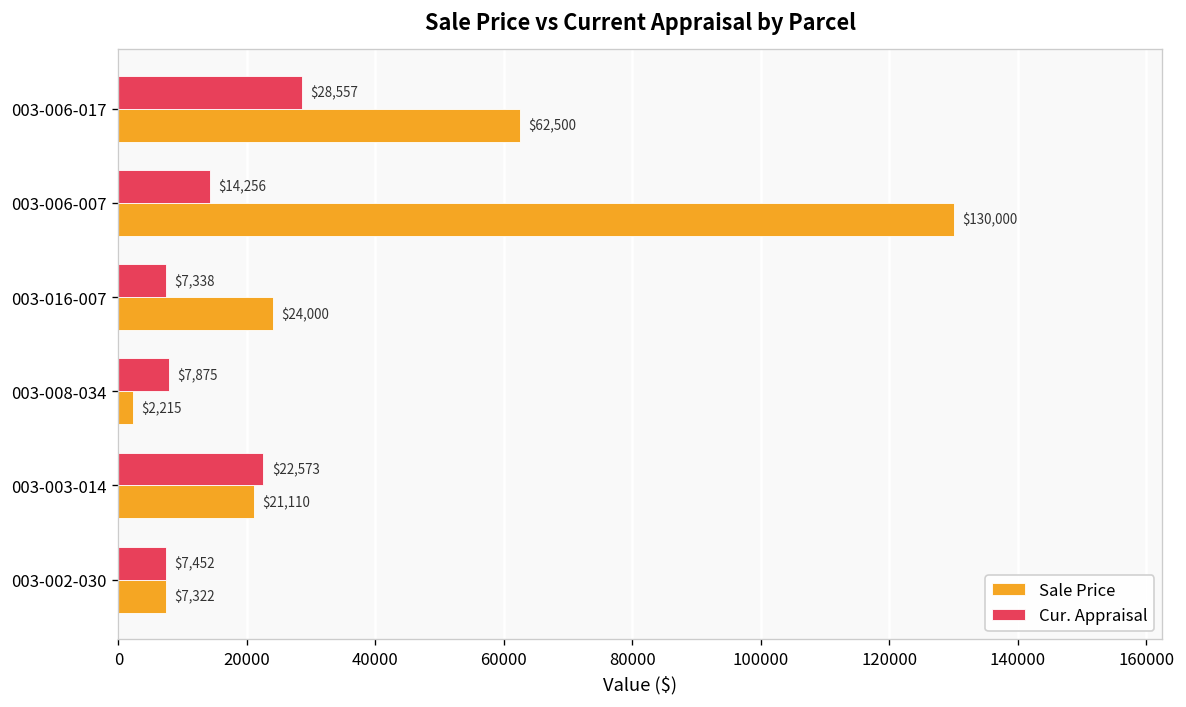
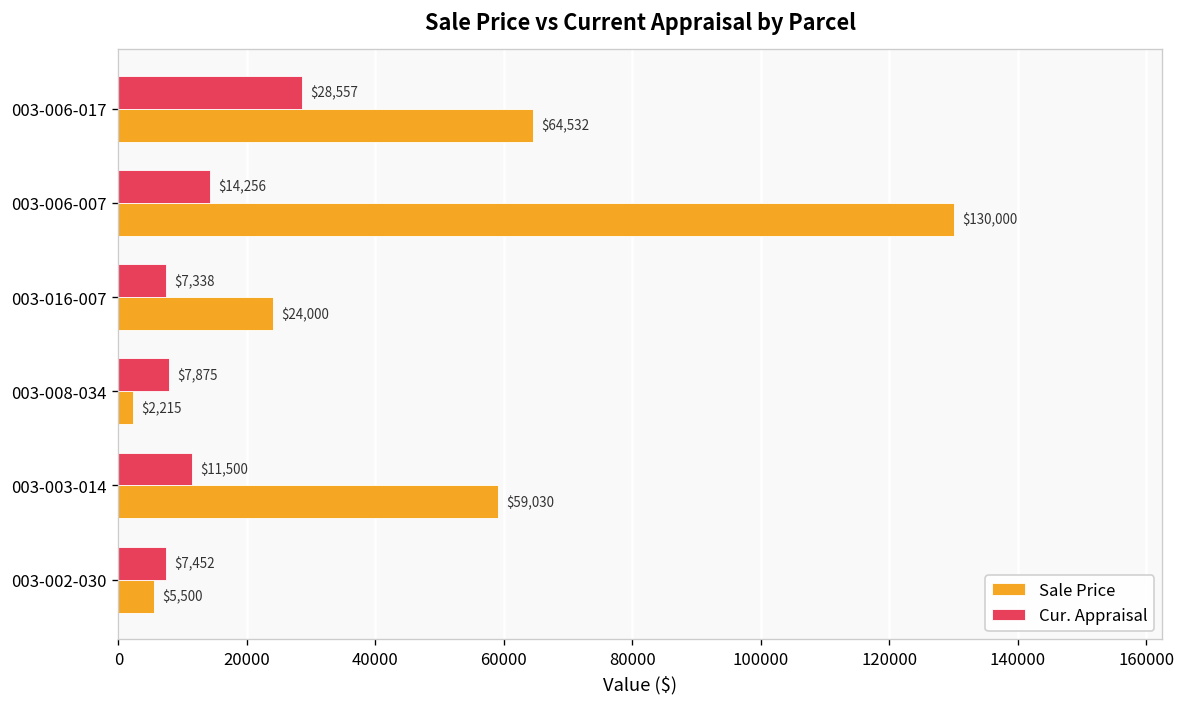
  {
    "Sale Price": {
-     "003-006-017": "$62,500",
+     "003-006-017": "$64,532",
      "003-006-007": "$130,000",
      "003-016-007": "$24,000",
      "003-008-034": "$2,215",
-     "003-003-014": "$21,110",
-     "003-002-030": "$7,322"
+     "003-003-014": "$59,030",
+     "003-002-030": "$5,500"
    },
    "Cur. Appraisal": {
      "003-006-017": "$28,557",
      "003-006-007": "$14,256",
      "003-016-007": "$7,338",
      "003-008-034": "$7,875",
-     "003-003-014": "$22,573",
+     "003-003-014": "$11,500",
      "003-002-030": "$7,452"
    }
  }
